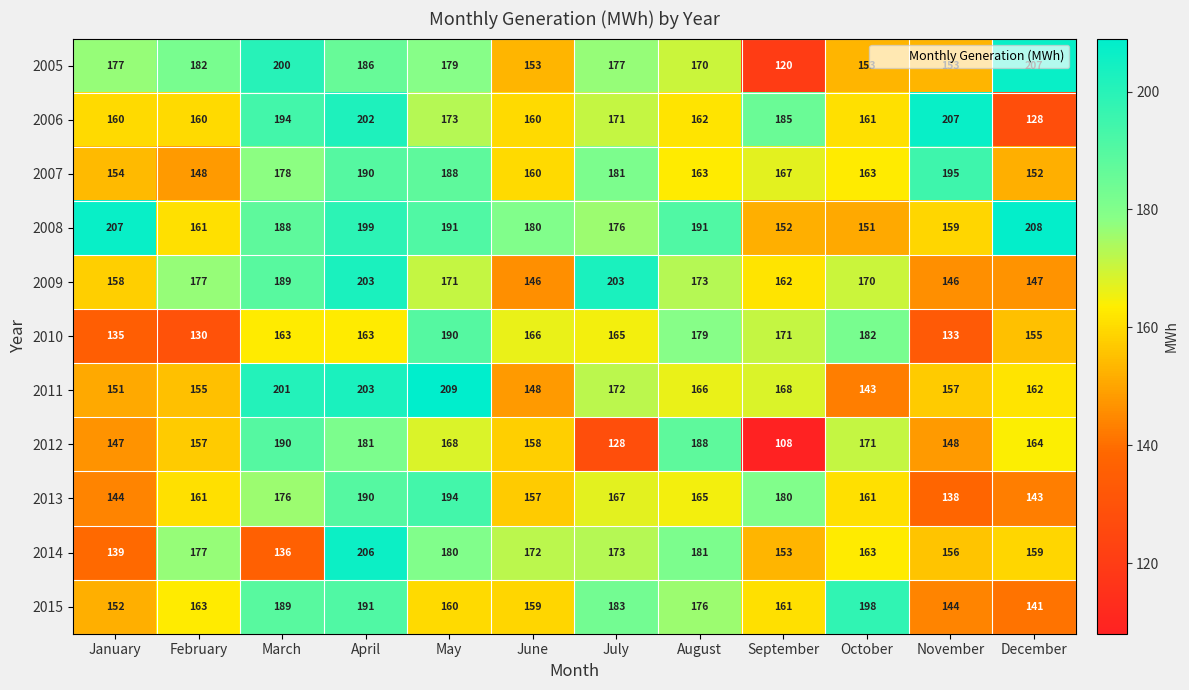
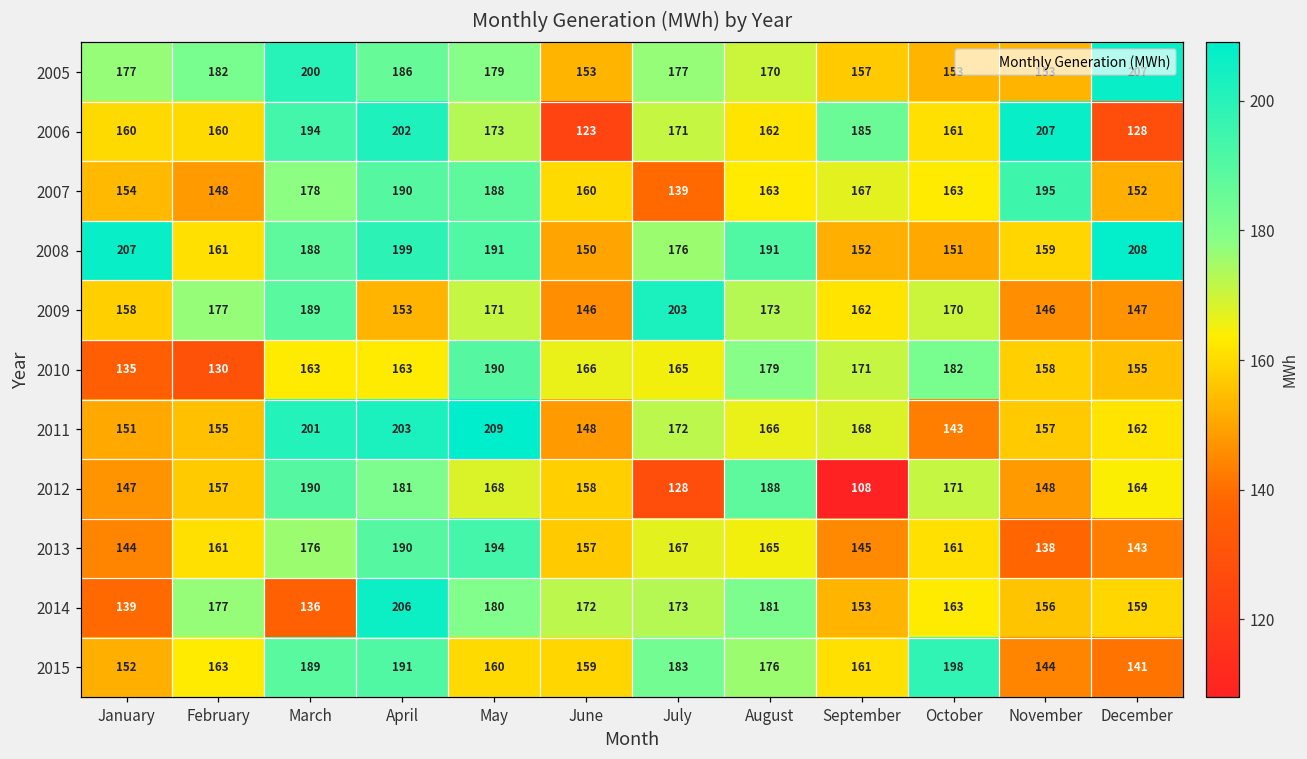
  {
    "2005": {
      "January": 177,
      "February": 182,
      "March": 200,
      "April": 186,
      "May": 179,
      "June": 153,
      "July": 177,
      "August": 170,
-     "September": 120
+     "September": 157
    },
    "2006": {
      "January": 160,
      "February": 160,
      "March": 194,
      "April": 202,
      "May": 173,
-     "June": 160,
+     "June": 123,
      "July": 171,
      "August": 162,
      "September": 185,
      "October": 161,
      "November": 207,
      "December": 128
    },
    "2007": {
      "January": 154,
      "February": 148,
      "March": 178,
      "April": 190,
      "May": 188,
      "June": 160,
-     "July": 181,
+     "July": 139,
      "August": 163,
      "September": 167,
      "October": 163,
      "November": 195,
      "December": 152
    },
    "2008": {
      "January": 207,
      "February": 161,
      "March": 188,
      "April": 199,
      "May": 191,
-     "June": 180,
+     "June": 150,
      "July": 176,
      "August": 191,
      "September": 152,
      "October": 151,
      "November": 159,
      "December": 208
    },
    "2009": {
      "January": 158,
      "February": 177,
      "March": 189,
-     "April": 203,
+     "April": 153,
      "May": 171,
      "June": 146,
      "July": 203,
      "August": 173,
      "September": 162,
      "October": 170,
      "November": 146,
      "December": 147
    },
    "2010": {
      "January": 135,
      "February": 130,
      "March": 163,
      "April": 163,
      "May": 190,
      "June": 166,
      "July": 165,
      "August": 179,
      "September": 171,
      "October": 182,
-     "November": 133,
+     "November": 158,
      "December": 155
    },
    "2011": {
      "January": 151,
      "February": 155,
      "March": 201,
      "April": 203,
      "May": 209,
      "June": 148,
      "July": 172,
      "August": 166,
      "September": 168,
      "October": 143,
      "November": 157,
      "December": 162
    },
    "2012": {
      "January": 147,
      "February": 157,
      "March": 190,
      "April": 181,
      "May": 168,
      "June": 158,
      "July": 128,
      "August": 188,
      "September": 108,
      "October": 171,
      "November": 148,
      "December": 164
    },
    "2013": {
      "January": 144,
      "February": 161,
      "March": 176,
      "April": 190,
      "May": 194,
      "June": 157,
      "July": 167,
      "August": 165,
-     "September": 180,
+     "September": 145,
      "October": 161,
      "November": 138,
      "December": 143
    },
    "2014": {
      "January": 139,
      "February": 177,
      "March": 136,
      "April": 206,
      "May": 180,
      "June": 172,
      "July": 173,
      "August": 181,
      "September": 153,
      "October": 163,
      "November": 156,
      "December": 159
    },
    "2015": {
      "January": 152,
      "February": 163,
      "March": 189,
      "April": 191,
      "May": 160,
      "June": 159,
      "July": 183,
      "August": 176,
      "September": 161,
      "October": 198,
      "November": 144,
      "December": 141
    }
  }
